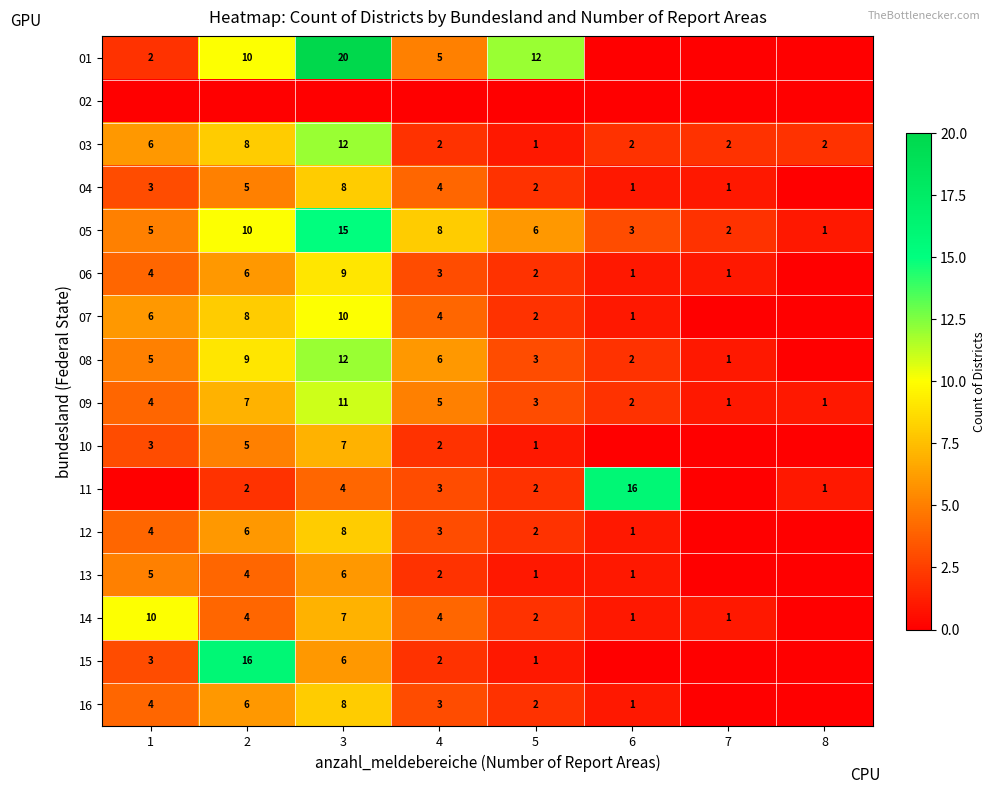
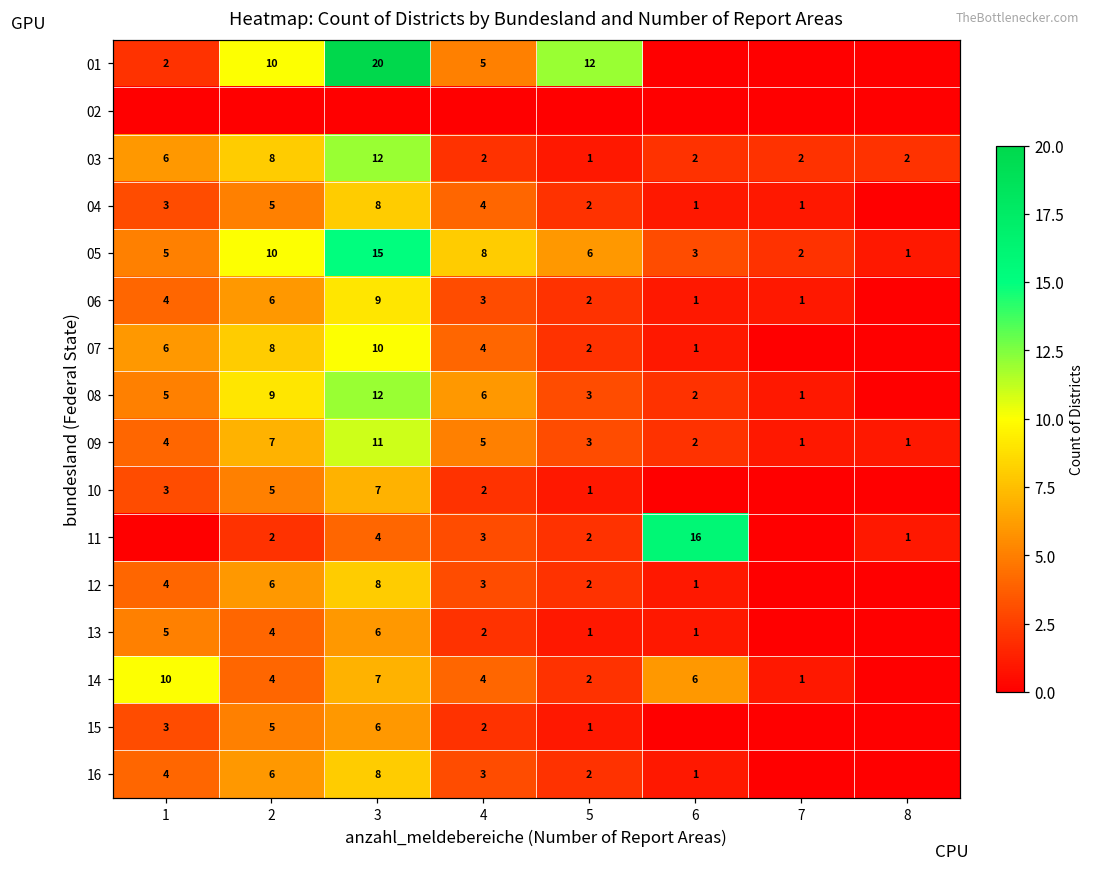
  {
    "01": {
      "1": 2,
      "2": 10,
      "3": 20,
      "4": 5,
      "5": 12
    },
    "03": {
      "1": 6,
      "2": 8,
      "3": 12,
      "4": 2,
      "5": 1,
      "6": 2,
      "7": 2,
      "8": 2
    },
    "04": {
      "1": 3,
      "2": 5,
      "3": 8,
      "4": 4,
      "5": 2,
      "6": 1,
      "7": 1
    },
    "05": {
      "1": 5,
      "2": 10,
      "3": 15,
      "4": 8,
      "5": 6,
      "6": 3,
      "7": 2,
      "8": 1
    },
    "06": {
      "1": 4,
      "2": 6,
      "3": 9,
      "4": 3,
      "5": 2,
      "6": 1,
      "7": 1
    },
    "07": {
      "1": 6,
      "2": 8,
      "3": 10,
      "4": 4,
      "5": 2,
      "6": 1
    },
    "08": {
      "1": 5,
      "2": 9,
      "3": 12,
      "4": 6,
      "5": 3,
      "6": 2,
      "7": 1
    },
    "09": {
      "1": 4,
      "2": 7,
      "3": 11,
      "4": 5,
      "5": 3,
      "6": 2,
      "7": 1,
      "8": 1
    },
    "10": {
      "1": 3,
      "2": 5,
      "3": 7,
      "4": 2,
      "5": 1
    },
    "11": {
      "2": 2,
      "3": 4,
      "4": 3,
      "5": 2,
      "6": 16,
      "8": 1
    },
    "12": {
      "1": 4,
      "2": 6,
      "3": 8,
      "4": 3,
      "5": 2,
      "6": 1
    },
    "13": {
      "1": 5,
      "2": 4,
      "3": 6,
      "4": 2,
      "5": 1,
      "6": 1
    },
    "14": {
      "1": 10,
      "2": 4,
      "3": 7,
      "4": 4,
      "5": 2,
-     "6": 1,
+     "6": 6,
      "7": 1
    },
    "15": {
      "1": 3,
-     "2": 16,
+     "2": 5,
      "3": 6,
      "4": 2,
      "5": 1
    },
    "16": {
      "1": 4,
      "2": 6,
      "3": 8,
      "4": 3,
      "5": 2,
      "6": 1
    }
  }
